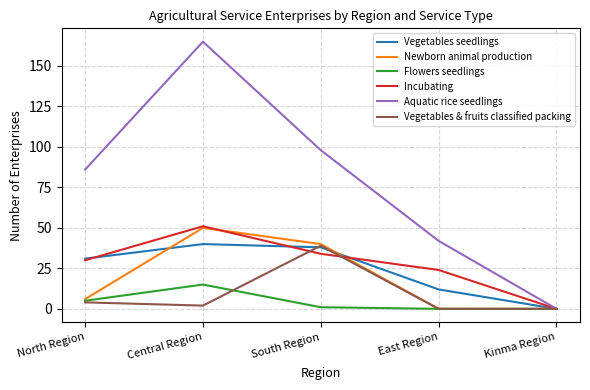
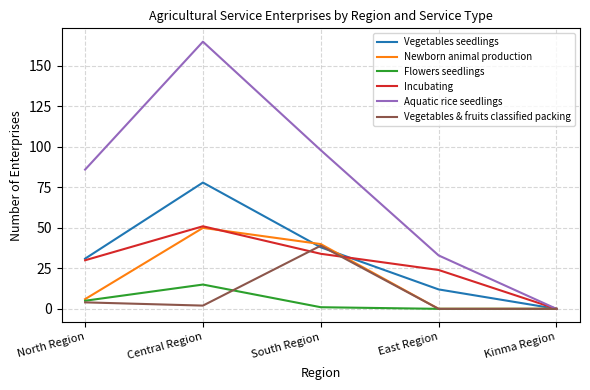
  {
    "Vegetables seedlings": {
-     "Central Region": 40,
+     "Central Region": 78,
      "East Region": 12
    },
    "Flowers seedlings": {
      "Central Region": 15,
      "South Region": 1
    },
    "Incubating": {
      "South Region": 34,
      "East Region": 24
    },
    "Aquatic rice seedlings": {
      "North Region": 86,
      "Central Region": 165,
      "South Region": 98,
-     "East Region": 42
+     "East Region": 33
    },
    "Vegetables & fruits classified packing": {
      "Central Region": 2
    }
  }
